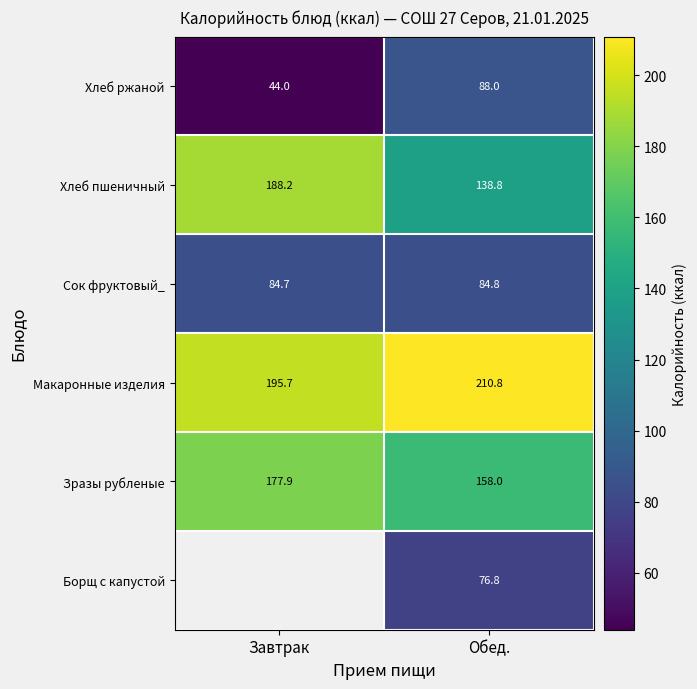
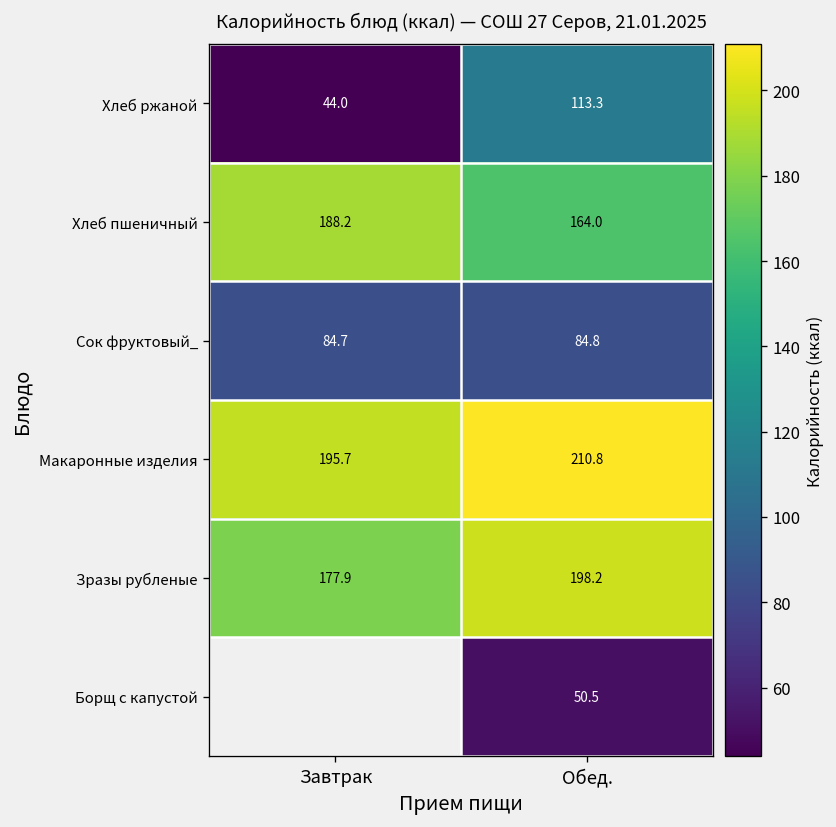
  {
    "Хлеб ржаной": {
      "Завтрак": 44.0,
-     "Обед.": 88.0
+     "Обед.": 113.3
    },
    "Хлеб пшеничный": {
      "Завтрак": 188.2,
-     "Обед.": 138.8
+     "Обед.": 164.0
    },
    "Сок фруктовый_": {
      "Завтрак": 84.7,
      "Обед.": 84.8
    },
    "Макаронные изделия": {
      "Завтрак": 195.7,
      "Обед.": 210.8
    },
    "Зразы рубленые": {
      "Завтрак": 177.9,
-     "Обед.": 158.0
+     "Обед.": 198.2
    },
    "Борщ с капустой": {
-     "Обед.": 76.8
+     "Обед.": 50.5
    }
  }
